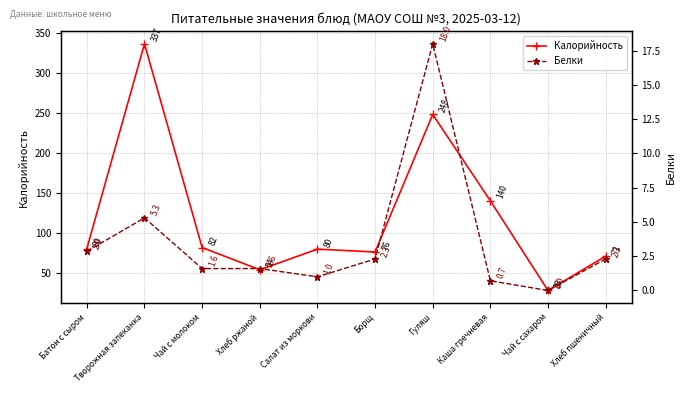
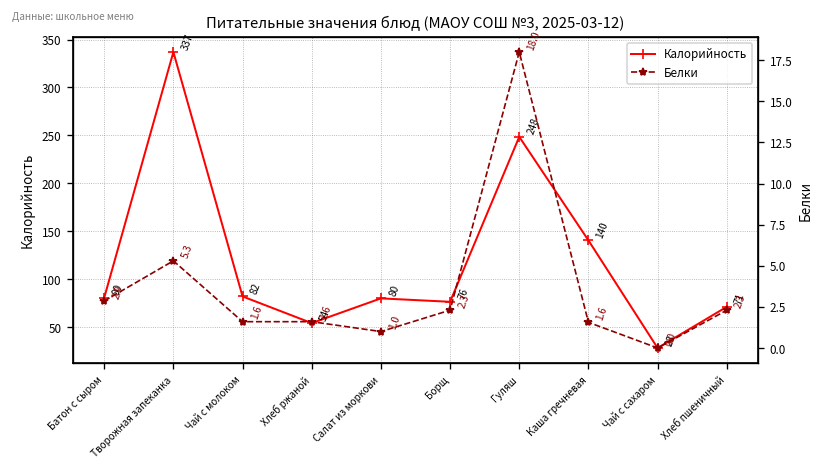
  {
    "Калорийность": {
      "Творожная запеканка": 337,
      "Чай с молоком": 82,
      "Салат из моркови": 80,
      "Гуляш": 248,
      "Каша гречневая": 140
    },
    "Белки": {
      "Творожная запеканка": 5.3,
      "Чай с молоком": 1.6,
      "Салат из моркови": 1.0,
      "Гуляш": 18.0,
-     "Каша гречневая": 0.7
+     "Каша гречневая": 1.6
    }
  }
